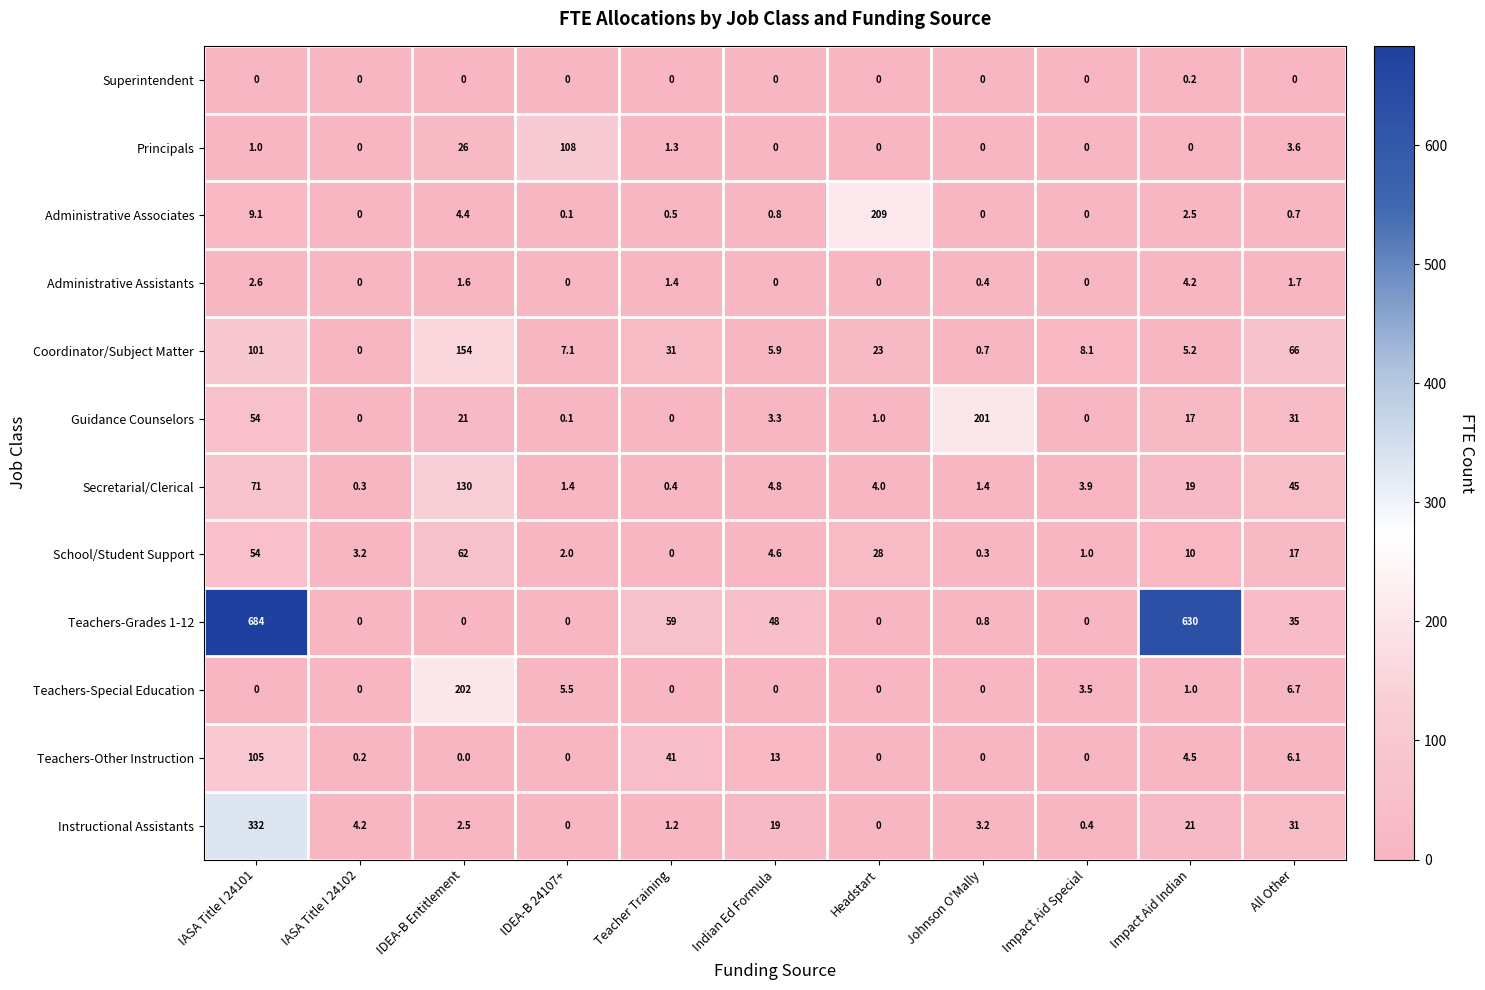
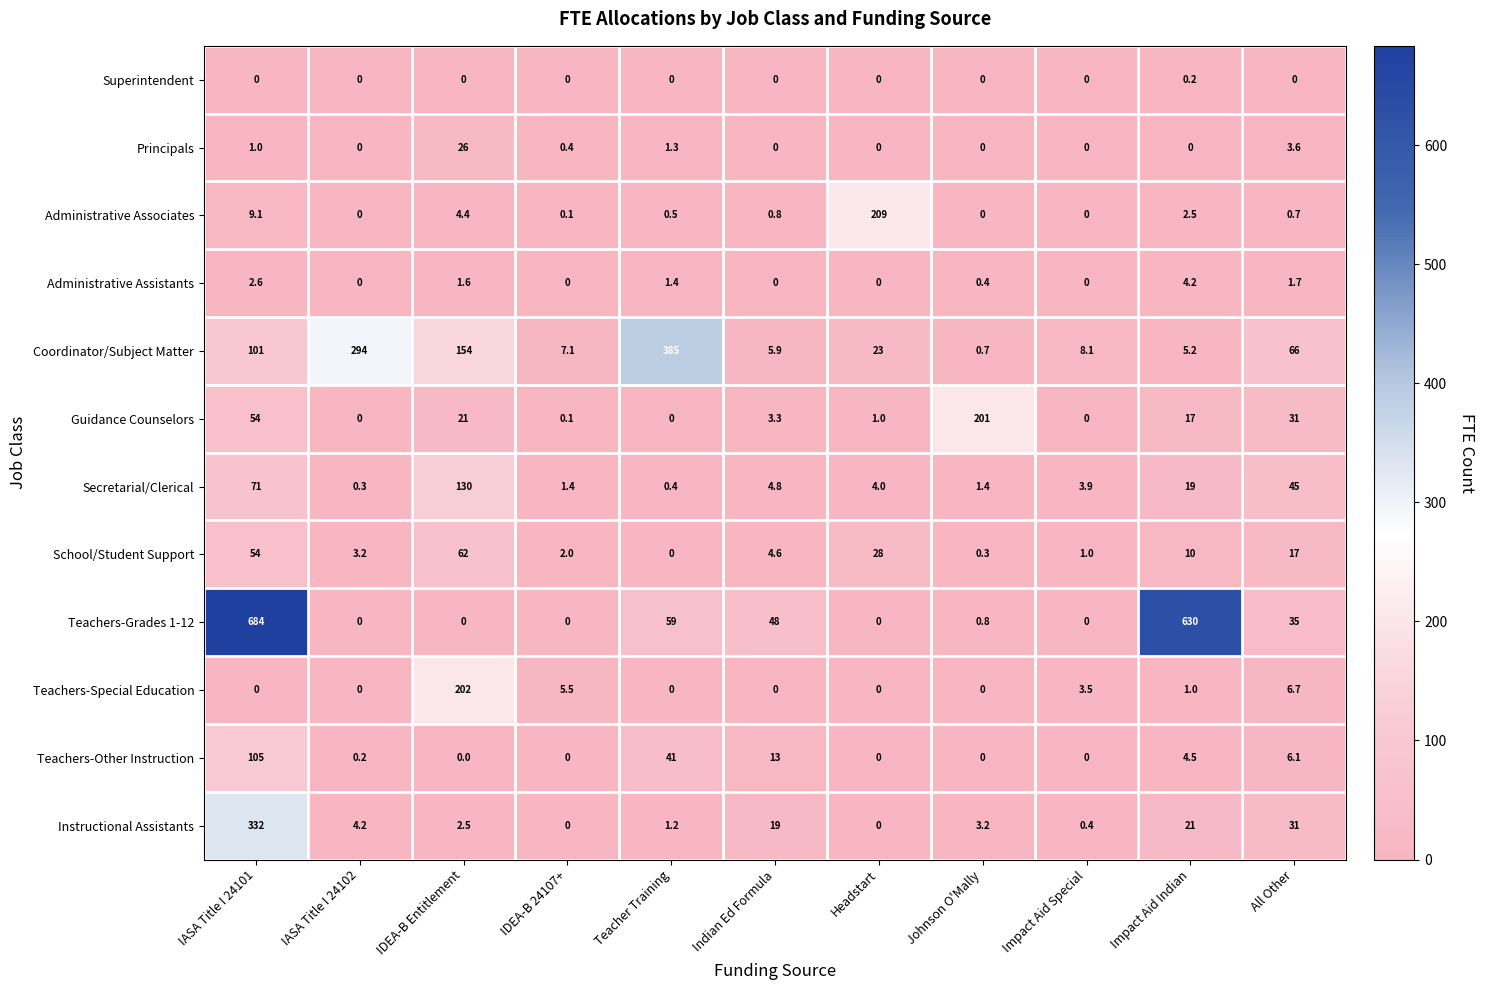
  {
    "Superintendent": {
      "IASA Title I 24101": 0,
      "IASA Title I 24102": 0,
      "IDEA-B Entitlement": 0,
      "IDEA-B 24107+": 0,
      "Teacher Training": 0,
      "Indian Ed Formula": 0,
      "Headstart": 0,
      "Johnson O'Mally": 0,
      "Impact Aid Special": 0,
      "Impact Aid Indian": 0.2,
      "All Other": 0
    },
    "Principals": {
      "IASA Title I 24101": 1.0,
      "IASA Title I 24102": 0,
      "IDEA-B Entitlement": 26,
-     "IDEA-B 24107+": 108,
+     "IDEA-B 24107+": 0.4,
      "Teacher Training": 1.3,
      "Indian Ed Formula": 0,
      "Headstart": 0,
      "Johnson O'Mally": 0,
      "Impact Aid Special": 0,
      "Impact Aid Indian": 0,
      "All Other": 3.6
    },
    "Administrative Associates": {
      "IASA Title I 24101": 9.1,
      "IASA Title I 24102": 0,
      "IDEA-B Entitlement": 4.4,
      "IDEA-B 24107+": 0.1,
      "Teacher Training": 0.5,
      "Indian Ed Formula": 0.8,
      "Headstart": 209,
      "Johnson O'Mally": 0,
      "Impact Aid Special": 0,
      "Impact Aid Indian": 2.5,
      "All Other": 0.7
    },
    "Administrative Assistants": {
      "IASA Title I 24101": 2.6,
      "IASA Title I 24102": 0,
      "IDEA-B Entitlement": 1.6,
      "IDEA-B 24107+": 0,
      "Teacher Training": 1.4,
      "Indian Ed Formula": 0,
      "Headstart": 0,
      "Johnson O'Mally": 0.4,
      "Impact Aid Special": 0,
      "Impact Aid Indian": 4.2,
      "All Other": 1.7
    },
    "Coordinator/Subject Matter": {
      "IASA Title I 24101": 101,
-     "IASA Title I 24102": 0,
+     "IASA Title I 24102": 294,
      "IDEA-B Entitlement": 154,
      "IDEA-B 24107+": 7.1,
-     "Teacher Training": 31,
+     "Teacher Training": 385,
      "Indian Ed Formula": 5.9,
      "Headstart": 23,
      "Johnson O'Mally": 0.7,
      "Impact Aid Special": 8.1,
      "Impact Aid Indian": 5.2,
      "All Other": 66
    },
    "Guidance Counselors": {
      "IASA Title I 24101": 54,
      "IASA Title I 24102": 0,
      "IDEA-B Entitlement": 21,
      "IDEA-B 24107+": 0.1,
      "Teacher Training": 0,
      "Indian Ed Formula": 3.3,
      "Headstart": 1.0,
      "Johnson O'Mally": 201,
      "Impact Aid Special": 0,
      "Impact Aid Indian": 17,
      "All Other": 31
    },
    "Secretarial/Clerical": {
      "IASA Title I 24101": 71,
      "IASA Title I 24102": 0.3,
      "IDEA-B Entitlement": 130,
      "IDEA-B 24107+": 1.4,
      "Teacher Training": 0.4,
      "Indian Ed Formula": 4.8,
      "Headstart": 4.0,
      "Johnson O'Mally": 1.4,
      "Impact Aid Special": 3.9,
      "Impact Aid Indian": 19,
      "All Other": 45
    },
    "School/Student Support": {
      "IASA Title I 24101": 54,
      "IASA Title I 24102": 3.2,
      "IDEA-B Entitlement": 62,
      "IDEA-B 24107+": 2.0,
      "Teacher Training": 0,
      "Indian Ed Formula": 4.6,
      "Headstart": 28,
      "Johnson O'Mally": 0.3,
      "Impact Aid Special": 1.0,
      "Impact Aid Indian": 10,
      "All Other": 17
    },
    "Teachers-Grades 1-12": {
      "IASA Title I 24101": 684,
      "IASA Title I 24102": 0,
      "IDEA-B Entitlement": 0,
      "IDEA-B 24107+": 0,
      "Teacher Training": 59,
      "Indian Ed Formula": 48,
      "Headstart": 0,
      "Johnson O'Mally": 0.8,
      "Impact Aid Special": 0,
      "Impact Aid Indian": 630,
      "All Other": 35
    },
    "Teachers-Special Education": {
      "IASA Title I 24101": 0,
      "IASA Title I 24102": 0,
      "IDEA-B Entitlement": 202,
      "IDEA-B 24107+": 5.5,
      "Teacher Training": 0,
      "Indian Ed Formula": 0,
      "Headstart": 0,
      "Johnson O'Mally": 0,
      "Impact Aid Special": 3.5,
      "Impact Aid Indian": 1.0,
      "All Other": 6.7
    },
    "Teachers-Other Instruction": {
      "IASA Title I 24101": 105,
      "IASA Title I 24102": 0.2,
      "IDEA-B Entitlement": 0.0,
      "IDEA-B 24107+": 0,
      "Teacher Training": 41,
      "Indian Ed Formula": 13,
      "Headstart": 0,
      "Johnson O'Mally": 0,
      "Impact Aid Special": 0,
      "Impact Aid Indian": 4.5,
      "All Other": 6.1
    },
    "Instructional Assistants": {
      "IASA Title I 24101": 332,
      "IASA Title I 24102": 4.2,
      "IDEA-B Entitlement": 2.5,
      "IDEA-B 24107+": 0,
      "Teacher Training": 1.2,
      "Indian Ed Formula": 19,
      "Headstart": 0,
      "Johnson O'Mally": 3.2,
      "Impact Aid Special": 0.4,
      "Impact Aid Indian": 21,
      "All Other": 31
    }
  }
